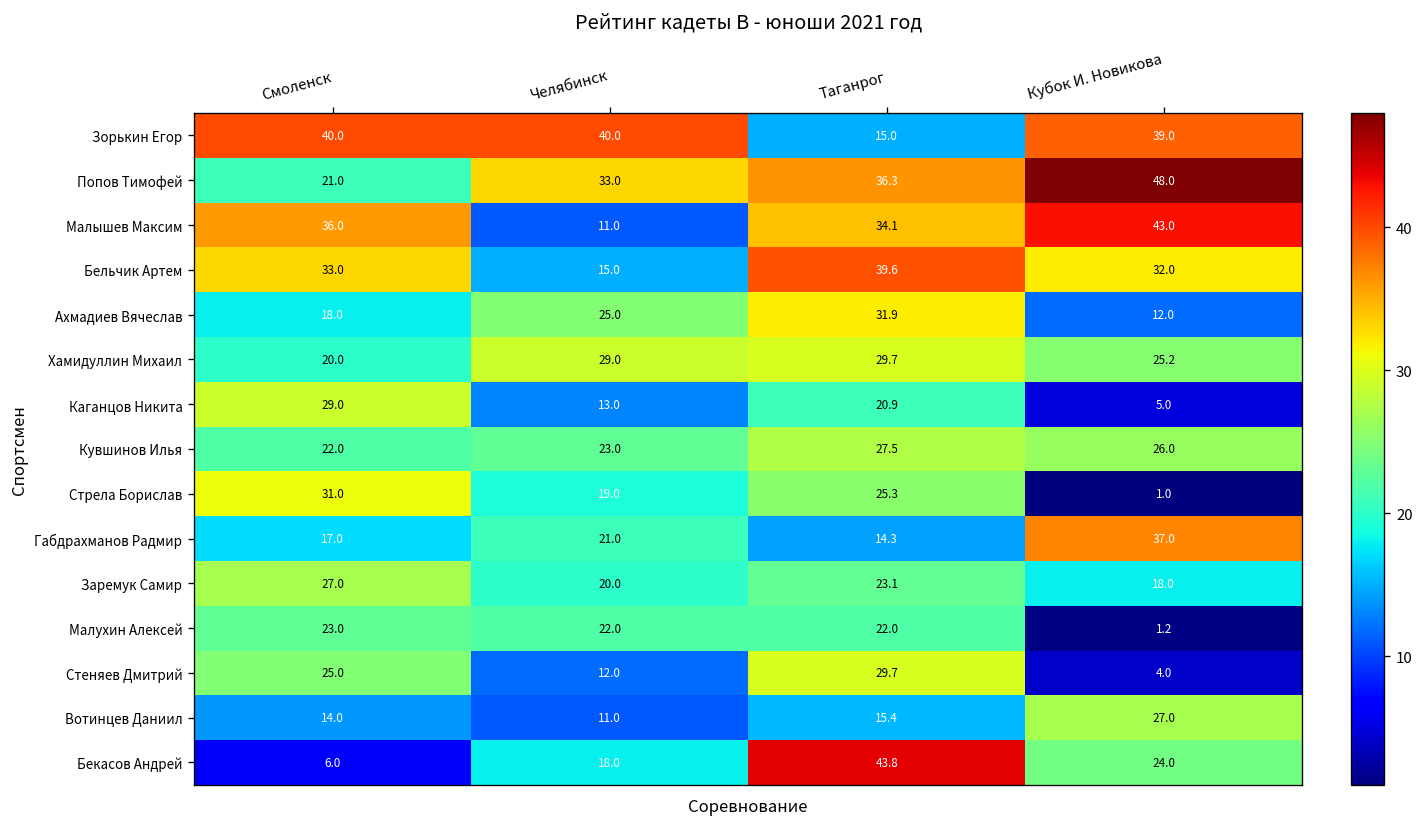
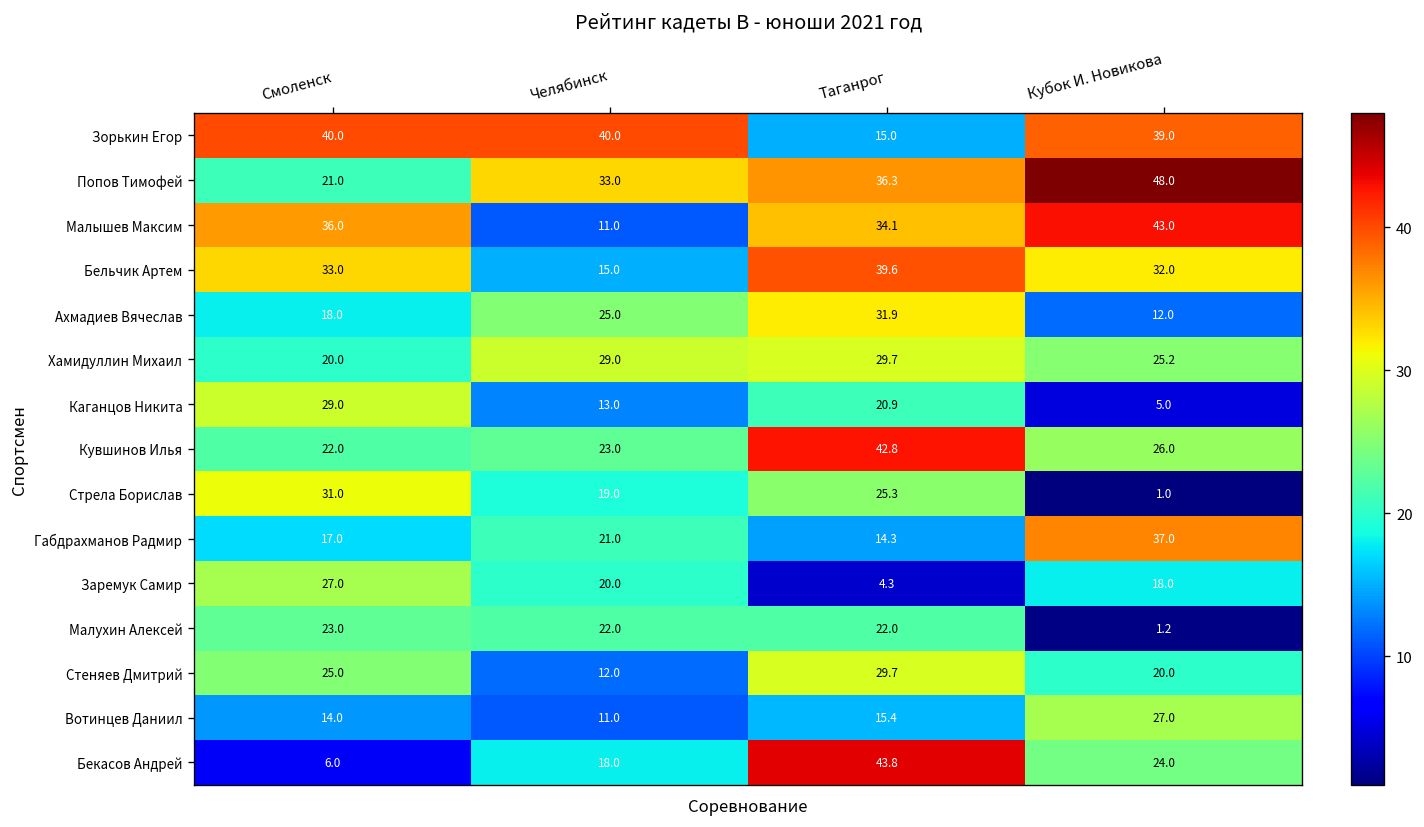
  {
    "Зорькин Егор": {
      "Смоленск": 40.0,
      "Челябинск": 40.0,
      "Таганрог": 15.0,
      "Кубок И. Новикова": 39.0
    },
    "Попов Тимофей": {
      "Смоленск": 21.0,
      "Челябинск": 33.0,
      "Таганрог": 36.3,
      "Кубок И. Новикова": 48.0
    },
    "Малышев Максим": {
      "Смоленск": 36.0,
      "Челябинск": 11.0,
      "Таганрог": 34.1,
      "Кубок И. Новикова": 43.0
    },
    "Бельчик Артем": {
      "Смоленск": 33.0,
      "Челябинск": 15.0,
      "Таганрог": 39.6,
      "Кубок И. Новикова": 32.0
    },
    "Ахмадиев Вячеслав": {
      "Смоленск": 18.0,
      "Челябинск": 25.0,
      "Таганрог": 31.9,
      "Кубок И. Новикова": 12.0
    },
    "Хамидуллин Михаил": {
      "Смоленск": 20.0,
      "Челябинск": 29.0,
      "Таганрог": 29.7,
      "Кубок И. Новикова": 25.2
    },
    "Каганцов Никита": {
      "Смоленск": 29.0,
      "Челябинск": 13.0,
      "Таганрог": 20.9,
      "Кубок И. Новикова": 5.0
    },
    "Кувшинов Илья": {
      "Смоленск": 22.0,
      "Челябинск": 23.0,
-     "Таганрог": 27.5,
+     "Таганрог": 42.8,
      "Кубок И. Новикова": 26.0
    },
    "Стрела Борислав": {
      "Смоленск": 31.0,
      "Челябинск": 19.0,
      "Таганрог": 25.3,
      "Кубок И. Новикова": 1.0
    },
    "Габдрахманов Радмир": {
      "Смоленск": 17.0,
      "Челябинск": 21.0,
      "Таганрог": 14.3,
      "Кубок И. Новикова": 37.0
    },
    "Заремук Самир": {
      "Смоленск": 27.0,
      "Челябинск": 20.0,
-     "Таганрог": 23.1,
+     "Таганрог": 4.3,
      "Кубок И. Новикова": 18.0
    },
    "Малухин Алексей": {
      "Смоленск": 23.0,
      "Челябинск": 22.0,
      "Таганрог": 22.0,
      "Кубок И. Новикова": 1.2
    },
    "Стеняев Дмитрий": {
      "Смоленск": 25.0,
      "Челябинск": 12.0,
      "Таганрог": 29.7,
-     "Кубок И. Новикова": 4.0
+     "Кубок И. Новикова": 20.0
    },
    "Вотинцев Даниил": {
      "Смоленск": 14.0,
      "Челябинск": 11.0,
      "Таганрог": 15.4,
      "Кубок И. Новикова": 27.0
    },
    "Бекасов Андрей": {
      "Смоленск": 6.0,
      "Челябинск": 18.0,
      "Таганрог": 43.8,
      "Кубок И. Новикова": 24.0
    }
  }
